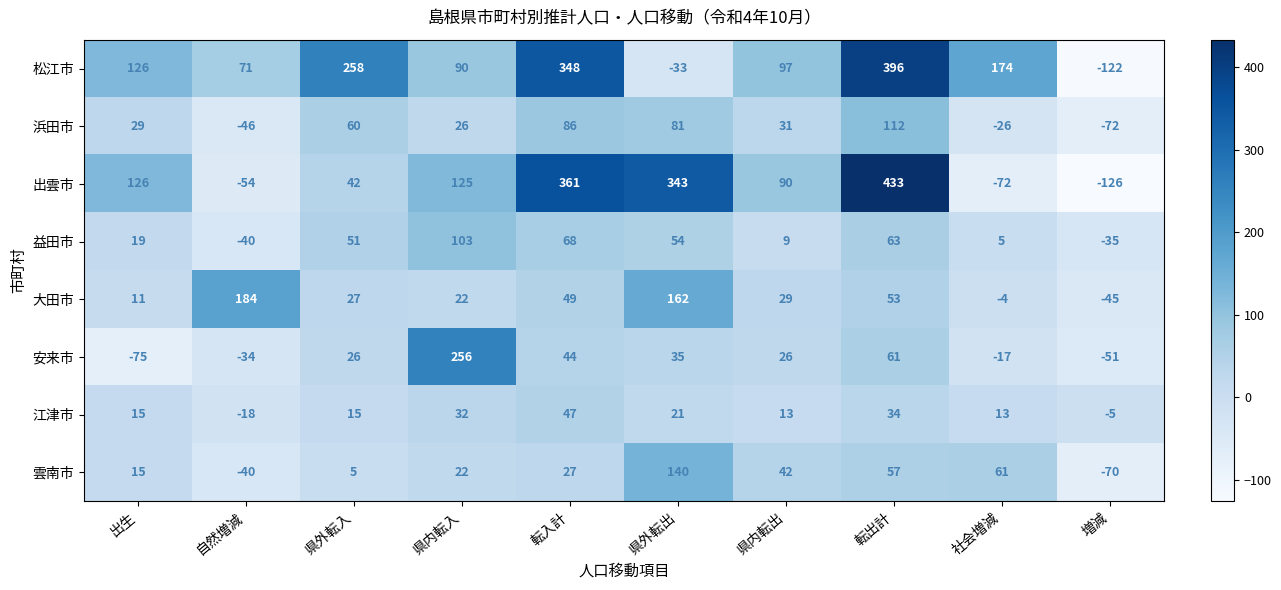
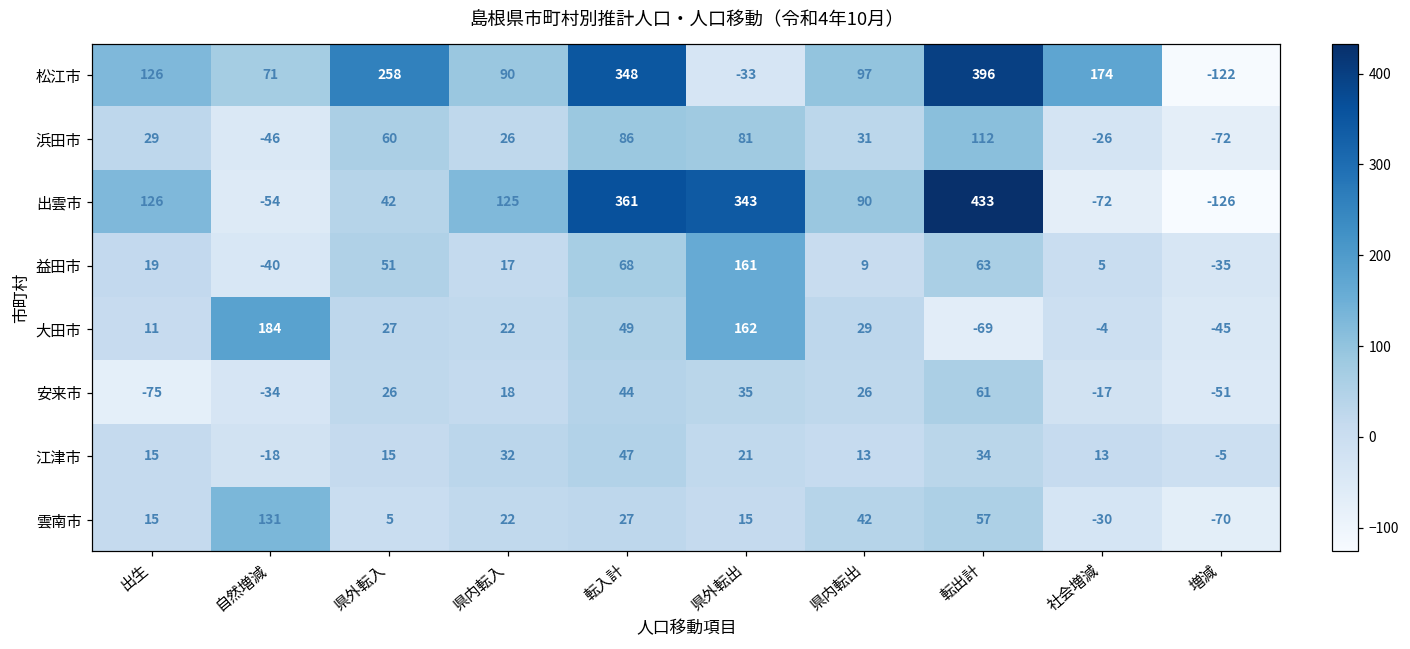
  {
    "松江市": {
      "出生": 126,
      "自然増減": 71,
      "県外転入": 258,
      "県内転入": 90,
      "転入計": 348,
      "県外転出": -33,
      "県内転出": 97,
      "転出計": 396,
      "社会増減": 174,
      "増減": -122
    },
    "浜田市": {
      "出生": 29,
      "自然増減": -46,
      "県外転入": 60,
      "県内転入": 26,
      "転入計": 86,
      "県外転出": 81,
      "県内転出": 31,
      "転出計": 112,
      "社会増減": -26,
      "増減": -72
    },
    "出雲市": {
      "出生": 126,
      "自然増減": -54,
      "県外転入": 42,
      "県内転入": 125,
      "転入計": 361,
      "県外転出": 343,
      "県内転出": 90,
      "転出計": 433,
      "社会増減": -72,
      "増減": -126
    },
    "益田市": {
      "出生": 19,
      "自然増減": -40,
      "県外転入": 51,
-     "県内転入": 103,
+     "県内転入": 17,
      "転入計": 68,
-     "県外転出": 54,
+     "県外転出": 161,
      "県内転出": 9,
      "転出計": 63,
      "社会増減": 5,
      "増減": -35
    },
    "大田市": {
      "出生": 11,
      "自然増減": 184,
      "県外転入": 27,
      "県内転入": 22,
      "転入計": 49,
      "県外転出": 162,
      "県内転出": 29,
-     "転出計": 53,
+     "転出計": -69,
      "社会増減": -4,
      "増減": -45
    },
    "安来市": {
      "出生": -75,
      "自然増減": -34,
      "県外転入": 26,
-     "県内転入": 256,
+     "県内転入": 18,
      "転入計": 44,
      "県外転出": 35,
      "県内転出": 26,
      "転出計": 61,
      "社会増減": -17,
      "増減": -51
    },
    "江津市": {
      "出生": 15,
      "自然増減": -18,
      "県外転入": 15,
      "県内転入": 32,
      "転入計": 47,
      "県外転出": 21,
      "県内転出": 13,
      "転出計": 34,
      "社会増減": 13,
      "増減": -5
    },
    "雲南市": {
      "出生": 15,
-     "自然増減": -40,
+     "自然増減": 131,
      "県外転入": 5,
      "県内転入": 22,
      "転入計": 27,
-     "県外転出": 140,
+     "県外転出": 15,
      "県内転出": 42,
      "転出計": 57,
-     "社会増減": 61,
+     "社会増減": -30,
      "増減": -70
    }
  }
